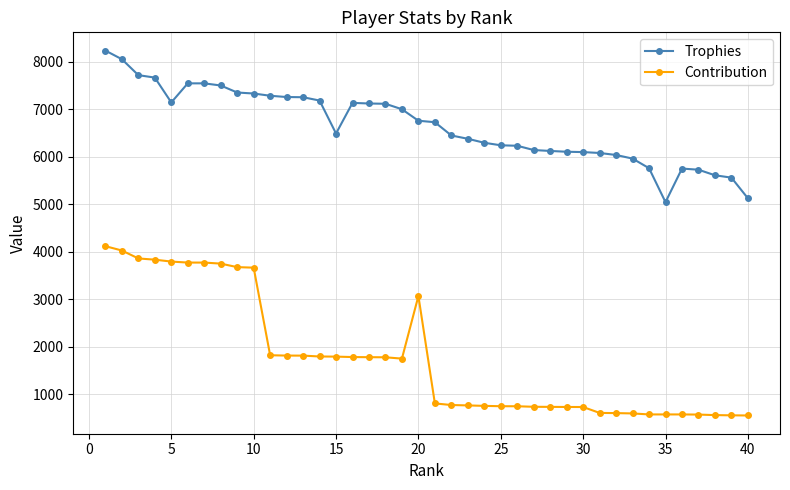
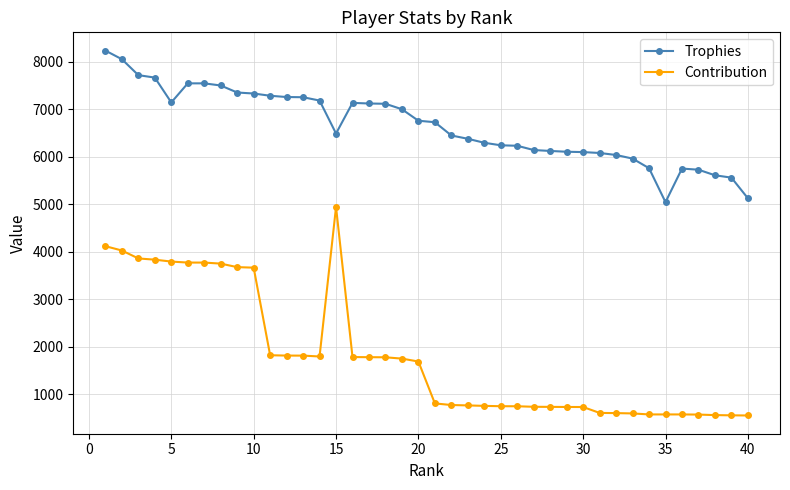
  {
    "Trophies": {
      "5": 7100,
      "10": 7300,
      "15": 6500,
      "20": 6800,
      "25": 6200,
      "30": 6100,
      "35": 5000,
      "40": 5100
    },
    "Contribution": {
      "5": 3800,
      "10": 3700,
-     "15": 1800,
-     "20": 3100,
+     "15": 4900,
+     "20": 1700,
      "25": 700,
      "30": 700,
      "35": 600,
      "40": 600
    }
  }
